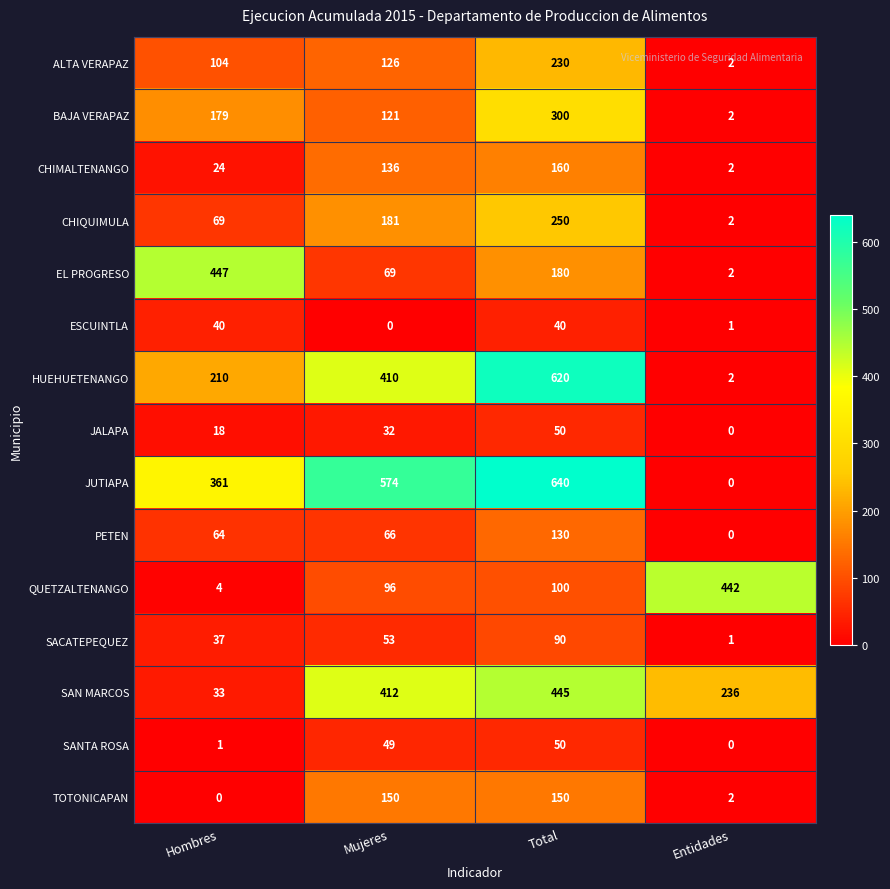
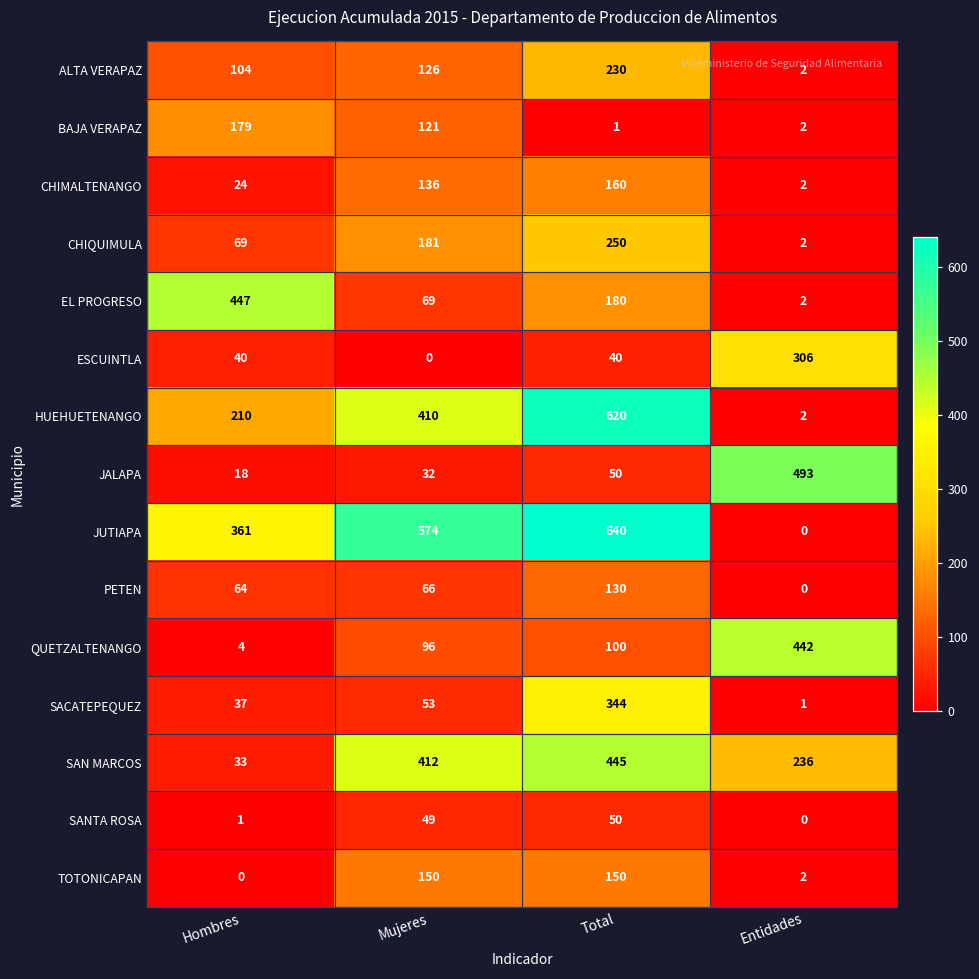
  {
    "ALTA VERAPAZ": {
      "Hombres": 104,
      "Mujeres": 126,
      "Total": 230
    },
    "BAJA VERAPAZ": {
      "Hombres": 179,
      "Mujeres": 121,
-     "Total": 300,
+     "Total": 1,
      "Entidades": 2
    },
    "CHIMALTENANGO": {
      "Hombres": 24,
      "Mujeres": 136,
      "Total": 160,
      "Entidades": 2
    },
    "CHIQUIMULA": {
      "Hombres": 69,
      "Mujeres": 181,
      "Total": 250,
      "Entidades": 2
    },
    "EL PROGRESO": {
      "Hombres": 447,
      "Mujeres": 69,
      "Total": 180,
      "Entidades": 2
    },
    "ESCUINTLA": {
      "Hombres": 40,
      "Mujeres": 0,
      "Total": 40,
-     "Entidades": 1
+     "Entidades": 306
    },
    "HUEHUETENANGO": {
      "Hombres": 210,
      "Mujeres": 410,
      "Total": 620,
      "Entidades": 2
    },
    "JALAPA": {
      "Hombres": 18,
      "Mujeres": 32,
      "Total": 50,
-     "Entidades": 0
+     "Entidades": 493
    },
    "JUTIAPA": {
      "Hombres": 361,
      "Mujeres": 574,
      "Total": 640,
      "Entidades": 0
    },
    "PETEN": {
      "Hombres": 64,
      "Mujeres": 66,
      "Total": 130,
      "Entidades": 0
    },
    "QUETZALTENANGO": {
      "Hombres": 4,
      "Mujeres": 96,
      "Total": 100,
      "Entidades": 442
    },
    "SACATEPEQUEZ": {
      "Hombres": 37,
      "Mujeres": 53,
-     "Total": 90,
+     "Total": 344,
      "Entidades": 1
    },
    "SAN MARCOS": {
      "Hombres": 33,
      "Mujeres": 412,
      "Total": 445,
      "Entidades": 236
    },
    "SANTA ROSA": {
      "Hombres": 1,
      "Mujeres": 49,
      "Total": 50,
      "Entidades": 0
    },
    "TOTONICAPAN": {
      "Hombres": 0,
      "Mujeres": 150,
      "Total": 150,
      "Entidades": 2
    }
  }
